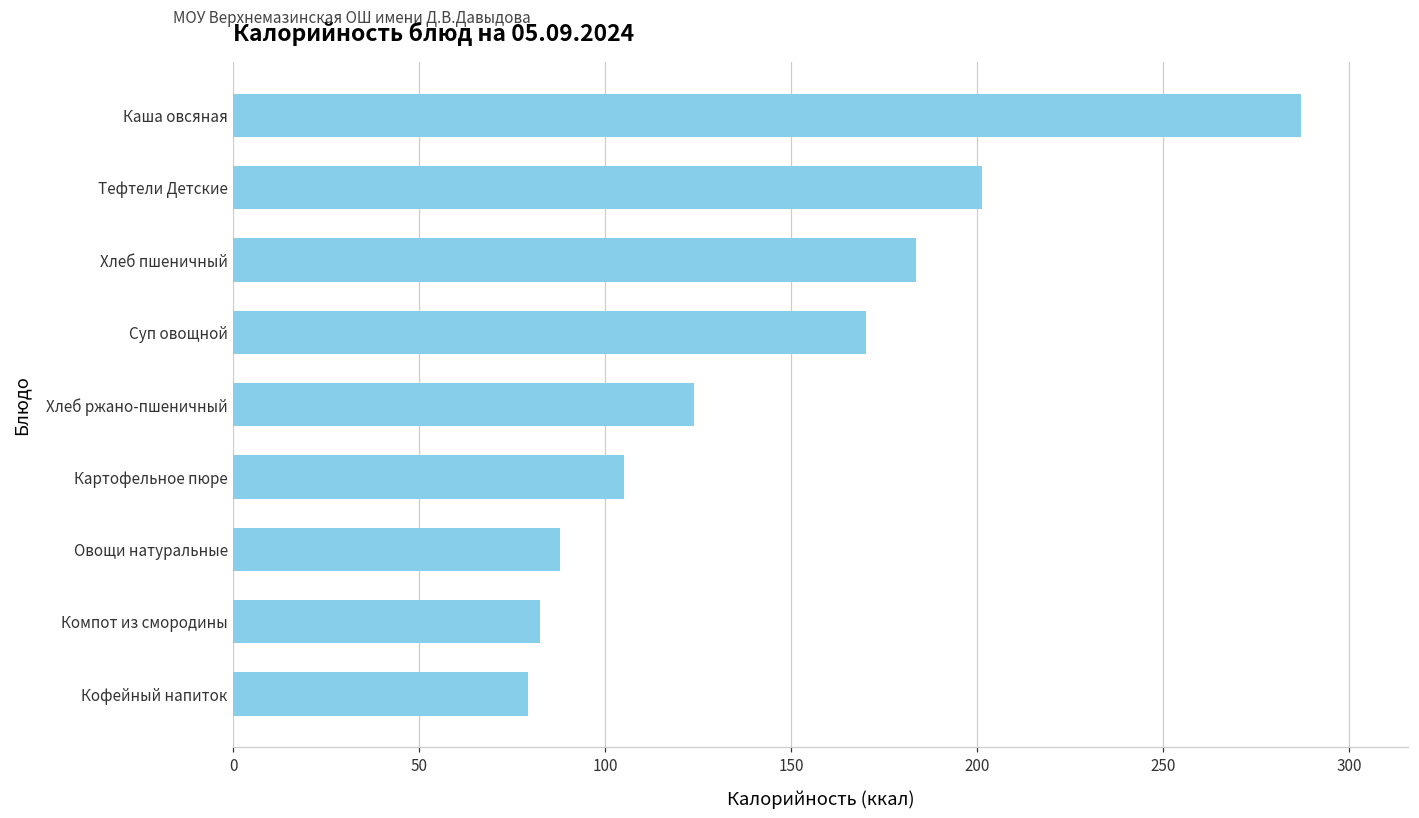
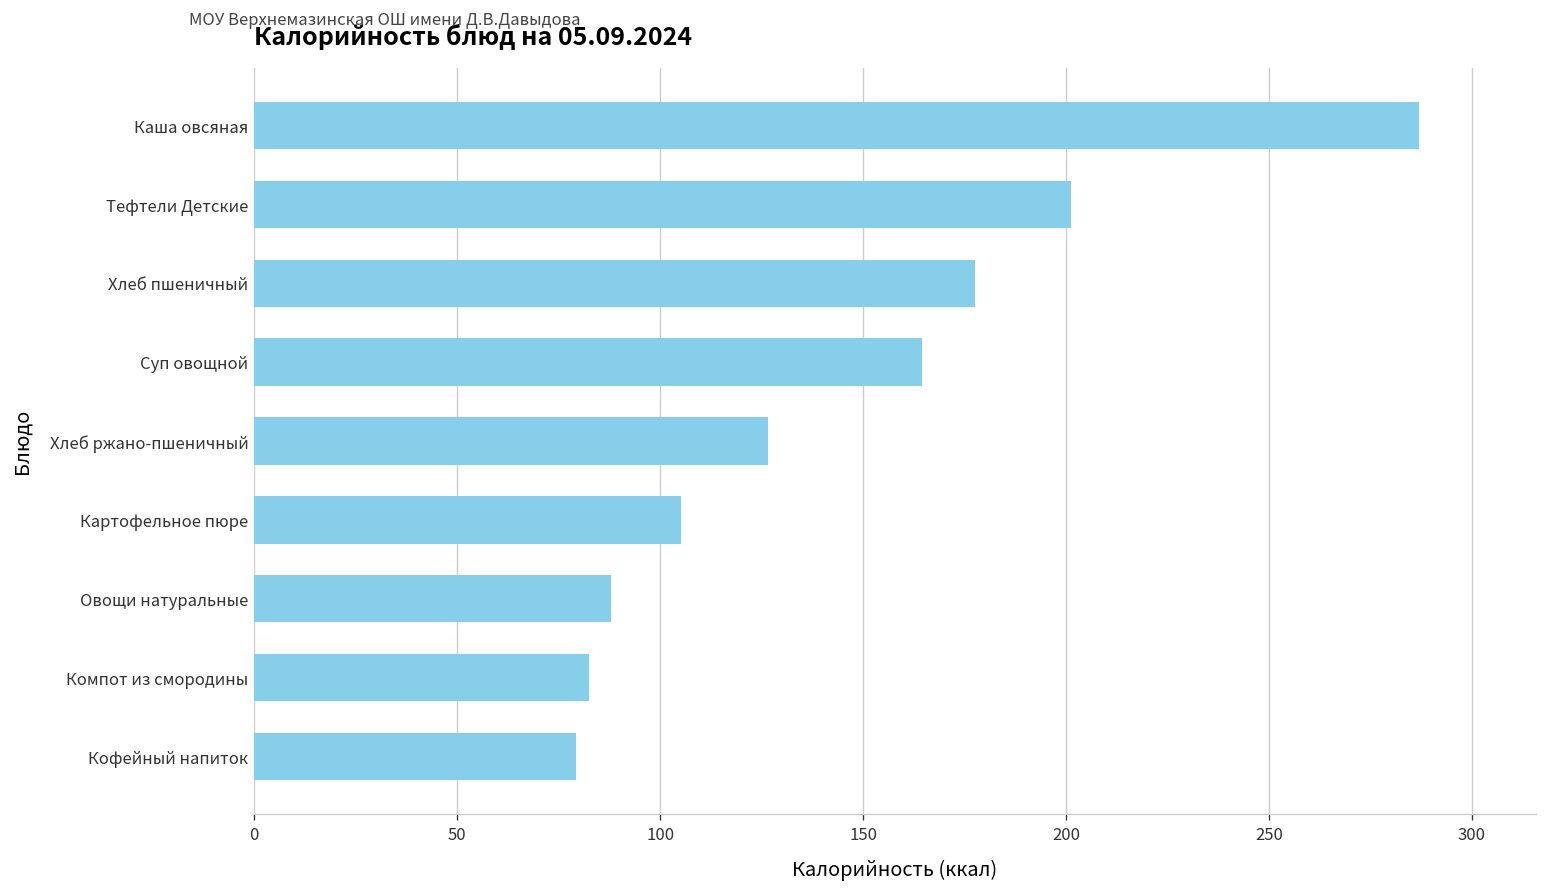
  {
    "Каша овсяная": 287,
    "Тефтели Детские": 201,
-   "Хлеб пшеничный": 184,
-   "Суп овощной": 170,
-   "Хлеб ржано-пшеничный": 124,
+   "Хлеб пшеничный": 178,
+   "Суп овощной": 165,
+   "Хлеб ржано-пшеничный": 127,
    "Картофельное пюре": 105,
    "Овощи натуральные": 88,
    "Компот из смородины": 83,
    "Кофейный напиток": 79
  }
